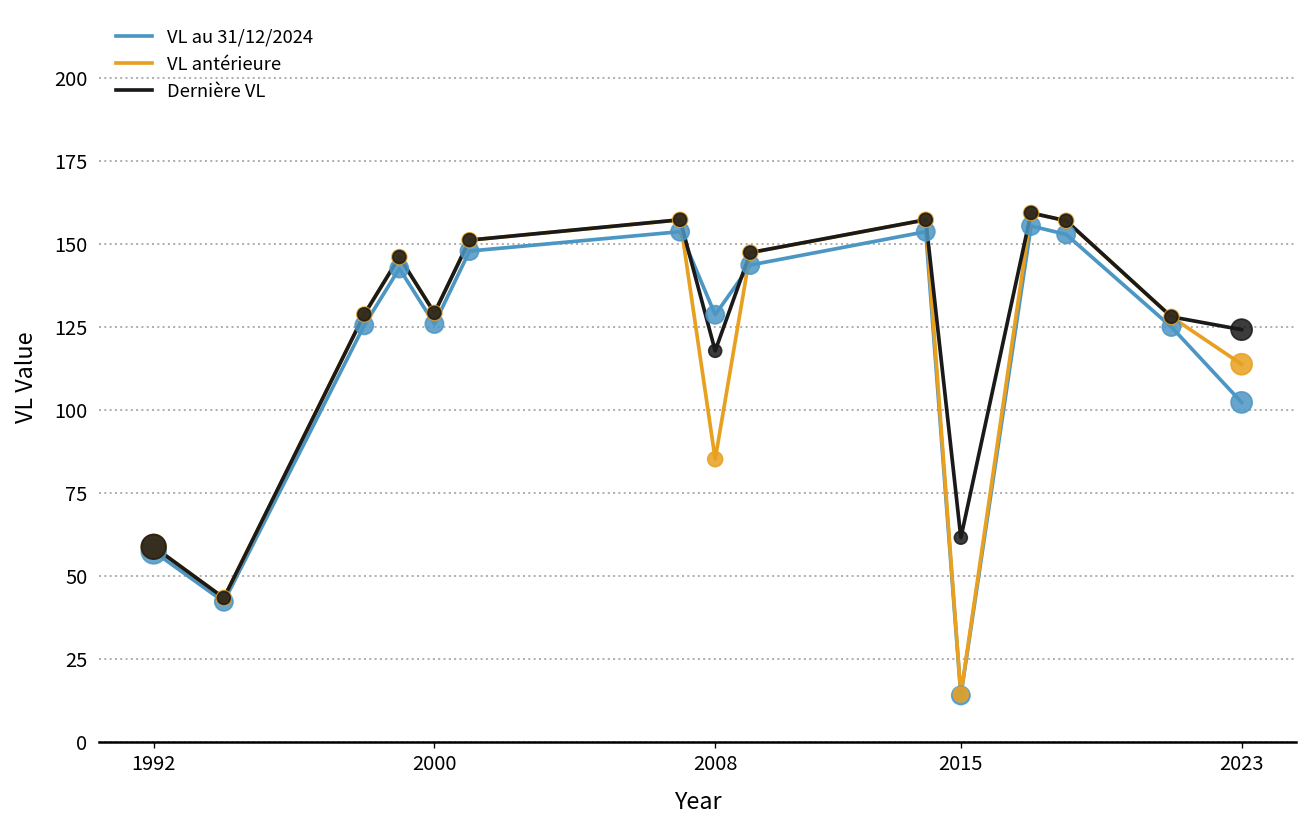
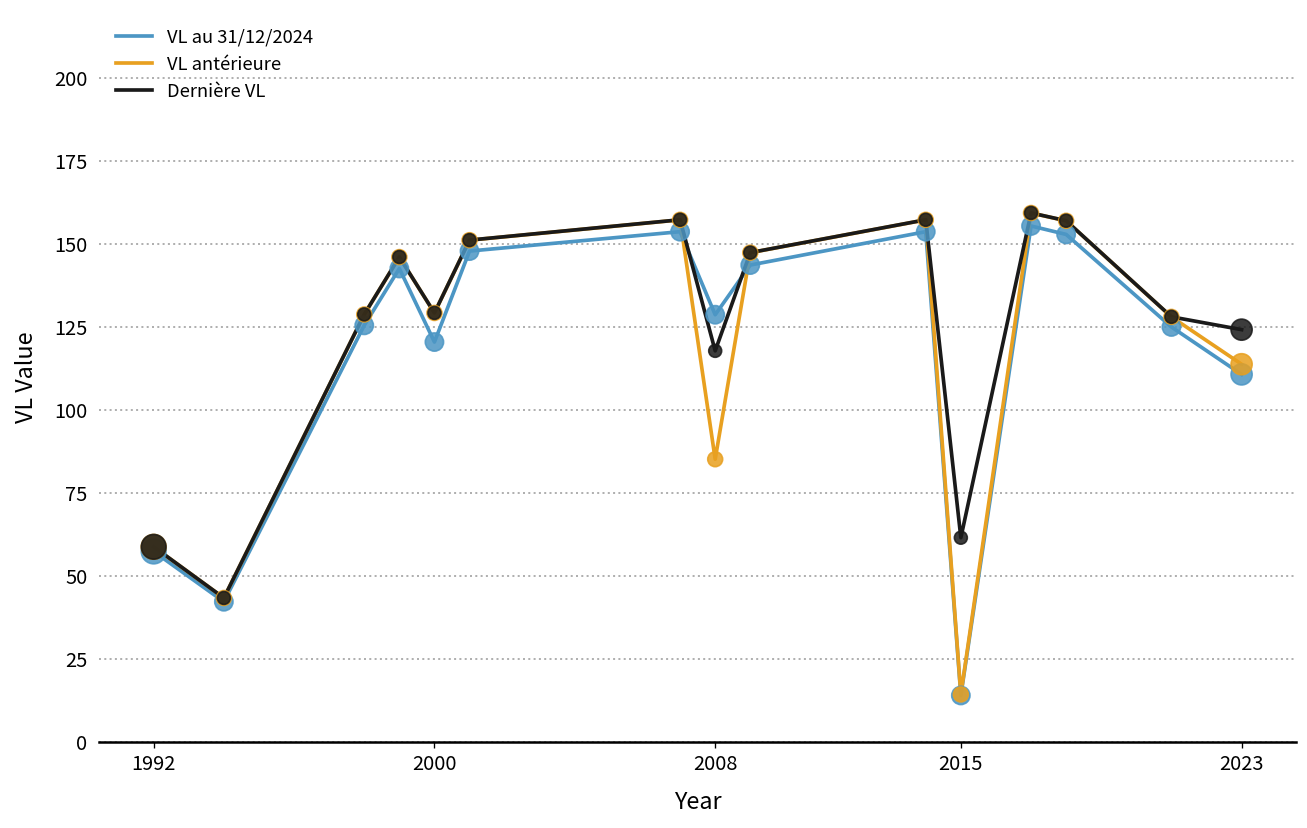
  {
    "VL au 31/12/2024": {
      "1992": 57,
-     "2000": 126,
+     "2000": 121,
      "2008": 129,
-     "2023": 102
+     "2023": 111
    },
    "VL antérieure": {
      "2008": 85,
      "2023": 114
    },
    "Dernière VL": {
      "2008": 118,
      "2015": 62,
      "2023": 124
    }
  }
